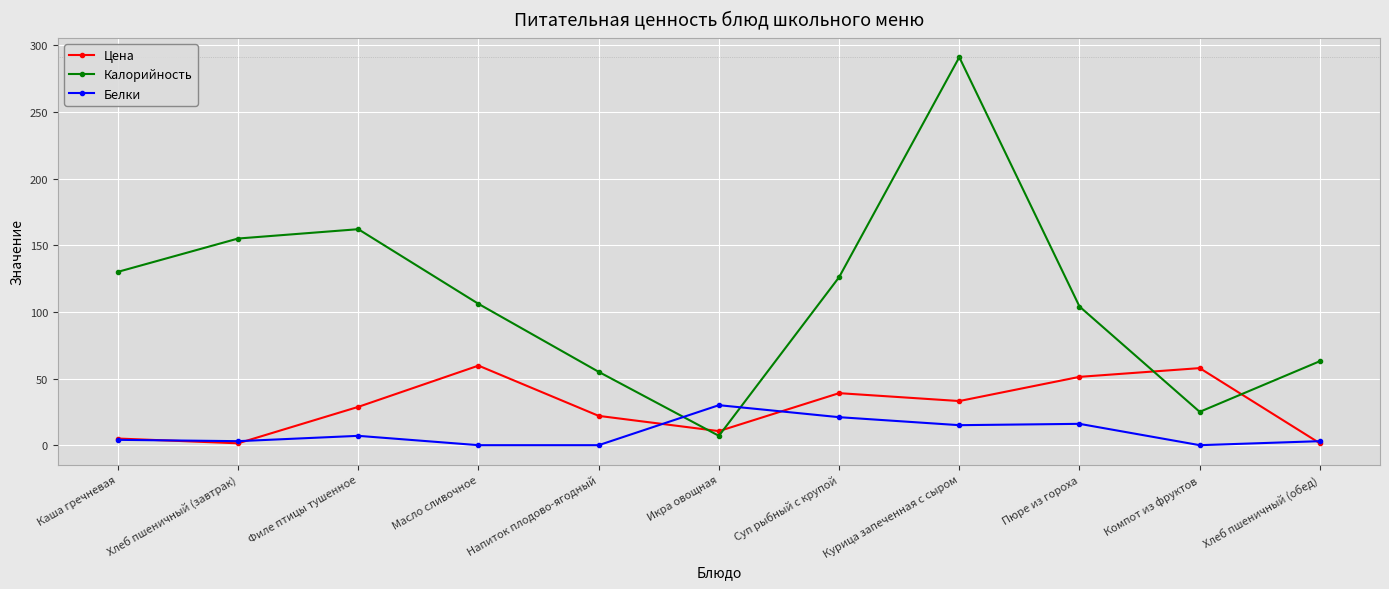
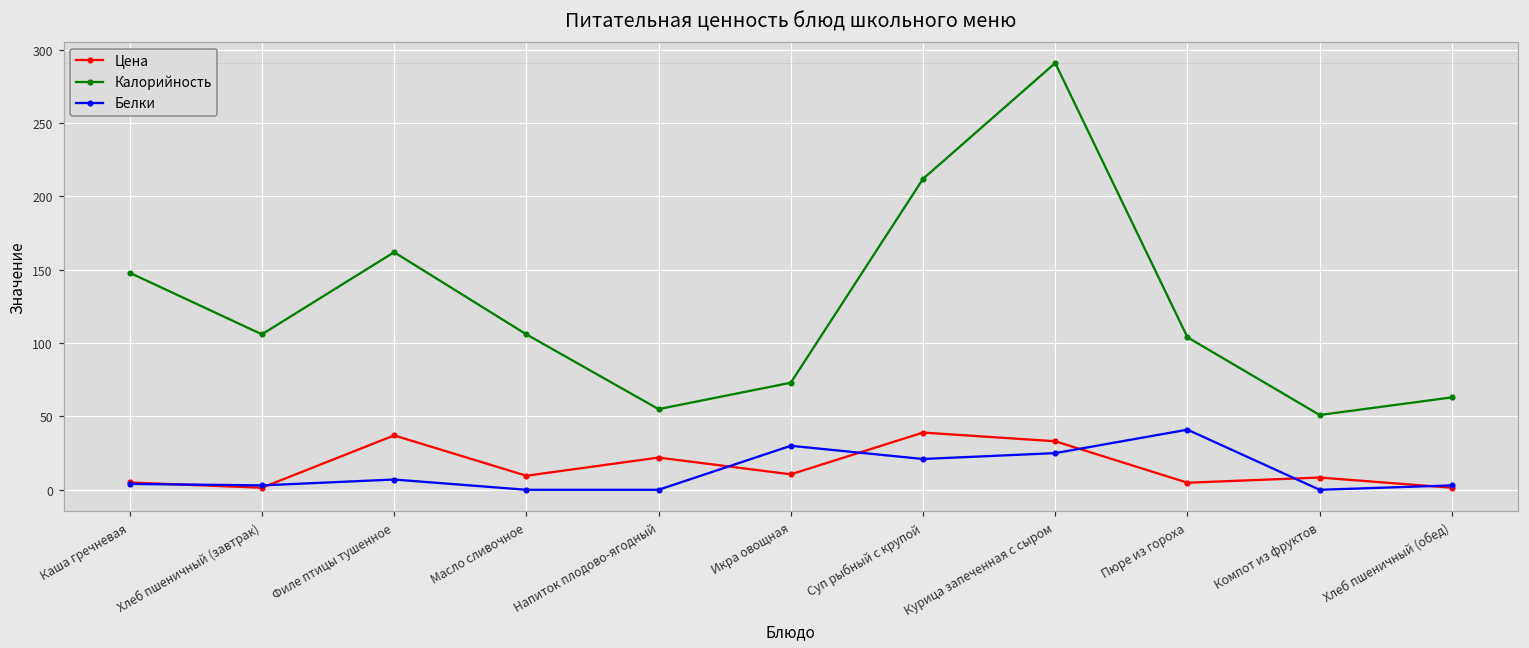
  {
    "Цена": {
-     "Филе птицы тушенное": 29,
-     "Масло сливочное": 60,
+     "Филе птицы тушенное": 37,
+     "Масло сливочное": 10,
      "Напиток плодово-ягодный": 22,
      "Икра овощная": 11,
      "Суп рыбный с крупой": 39,
      "Курица запеченная с сыром": 33,
-     "Пюре из гороха": 51,
-     "Компот из фруктов": 58
+     "Пюре из гороха": 5,
+     "Компот из фруктов": 8
    },
    "Калорийность": {
-     "Каша гречневая": 130,
-     "Хлеб пшеничный (завтрак)": 155,
+     "Каша гречневая": 148,
+     "Хлеб пшеничный (завтрак)": 106,
      "Филе птицы тушенное": 162,
      "Масло сливочное": 106,
      "Напиток плодово-ягодный": 55,
-     "Икра овощная": 7,
-     "Суп рыбный с крупой": 126,
+     "Икра овощная": 73,
+     "Суп рыбный с крупой": 212,
      "Курица запеченная с сыром": 291,
      "Пюре из гороха": 104,
-     "Компот из фруктов": 25,
+     "Компот из фруктов": 51,
      "Хлеб пшеничный (обед)": 63
    },
    "Белки": {
      "Филе птицы тушенное": 7,
      "Масло сливочное": 0,
      "Напиток плодово-ягодный": 0,
      "Икра овощная": 30,
      "Суп рыбный с крупой": 21,
-     "Курица запеченная с сыром": 15,
-     "Пюре из гороха": 16,
+     "Курица запеченная с сыром": 25,
+     "Пюре из гороха": 41,
      "Компот из фруктов": 0
    }
  }
